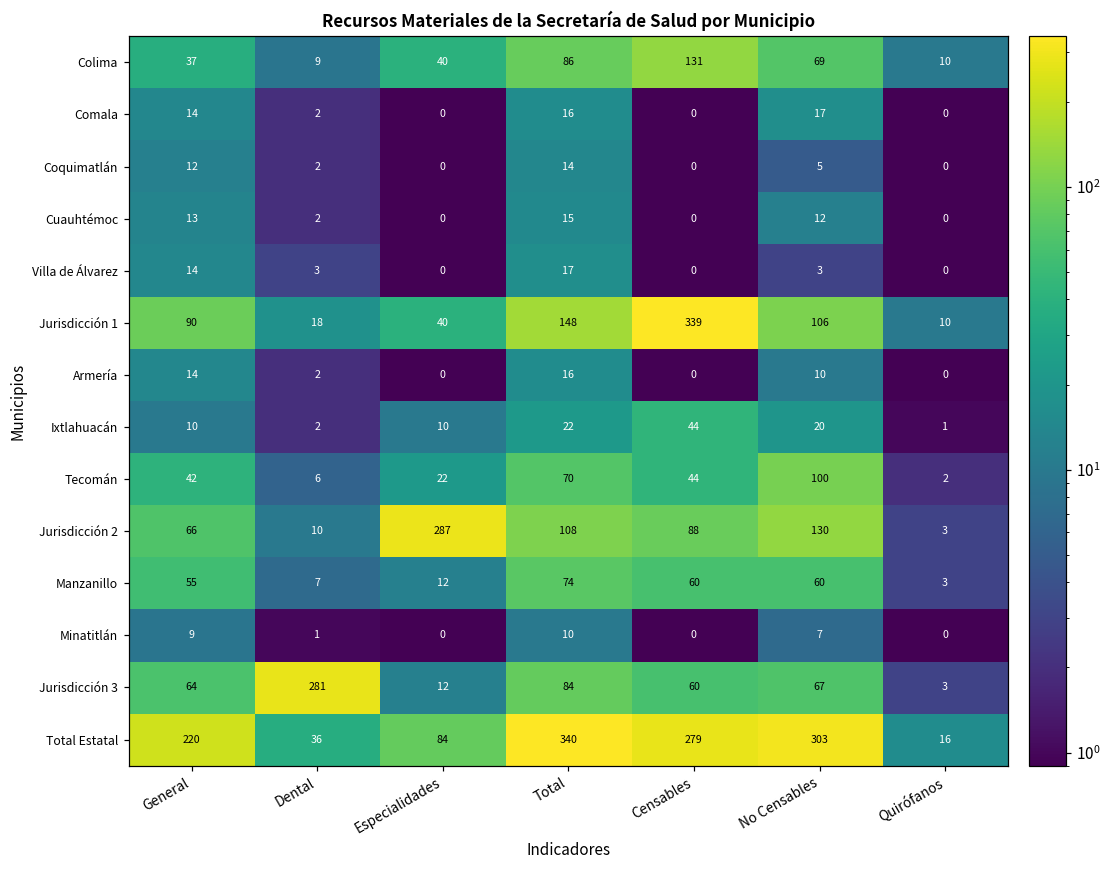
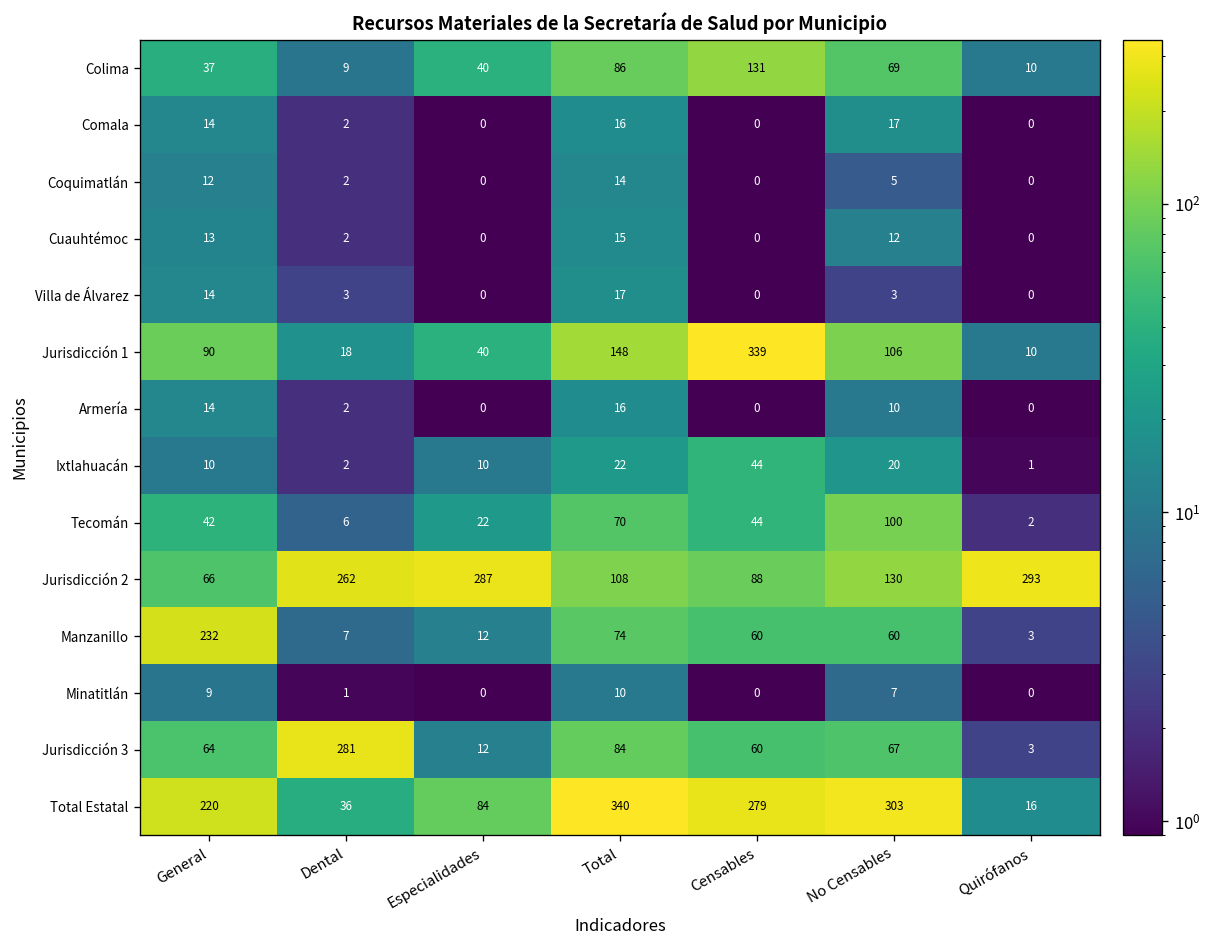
  {
    "Colima": {
      "General": 37,
      "Dental": 9,
      "Especialidades": 40,
      "Total": 86,
      "Censables": 131,
      "No Censables": 69,
      "Quirófanos": 10
    },
    "Comala": {
      "General": 14,
      "Dental": 2,
      "Especialidades": 0,
      "Total": 16,
      "Censables": 0,
      "No Censables": 17,
      "Quirófanos": 0
    },
    "Coquimatlán": {
      "General": 12,
      "Dental": 2,
      "Especialidades": 0,
      "Total": 14,
      "Censables": 0,
      "No Censables": 5,
      "Quirófanos": 0
    },
    "Cuauhtémoc": {
      "General": 13,
      "Dental": 2,
      "Especialidades": 0,
      "Total": 15,
      "Censables": 0,
      "No Censables": 12,
      "Quirófanos": 0
    },
    "Villa de Álvarez": {
      "General": 14,
      "Dental": 3,
      "Especialidades": 0,
      "Total": 17,
      "Censables": 0,
      "No Censables": 3,
      "Quirófanos": 0
    },
    "Jurisdicción 1": {
      "General": 90,
      "Dental": 18,
      "Especialidades": 40,
      "Total": 148,
      "Censables": 339,
      "No Censables": 106,
      "Quirófanos": 10
    },
    "Armería": {
      "General": 14,
      "Dental": 2,
      "Especialidades": 0,
      "Total": 16,
      "Censables": 0,
      "No Censables": 10,
      "Quirófanos": 0
    },
    "Ixtlahuacán": {
      "General": 10,
      "Dental": 2,
      "Especialidades": 10,
      "Total": 22,
      "Censables": 44,
      "No Censables": 20,
      "Quirófanos": 1
    },
    "Tecomán": {
      "General": 42,
      "Dental": 6,
      "Especialidades": 22,
      "Total": 70,
      "Censables": 44,
      "No Censables": 100,
      "Quirófanos": 2
    },
    "Jurisdicción 2": {
      "General": 66,
-     "Dental": 10,
+     "Dental": 262,
      "Especialidades": 287,
      "Total": 108,
      "Censables": 88,
      "No Censables": 130,
-     "Quirófanos": 3
+     "Quirófanos": 293
    },
    "Manzanillo": {
-     "General": 55,
+     "General": 232,
      "Dental": 7,
      "Especialidades": 12,
      "Total": 74,
      "Censables": 60,
      "No Censables": 60,
      "Quirófanos": 3
    },
    "Minatitlán": {
      "General": 9,
      "Dental": 1,
      "Especialidades": 0,
      "Total": 10,
      "Censables": 0,
      "No Censables": 7,
      "Quirófanos": 0
    },
    "Jurisdicción 3": {
      "General": 64,
      "Dental": 281,
      "Especialidades": 12,
      "Total": 84,
      "Censables": 60,
      "No Censables": 67,
      "Quirófanos": 3
    },
    "Total Estatal": {
      "General": 220,
      "Dental": 36,
      "Especialidades": 84,
      "Total": 340,
      "Censables": 279,
      "No Censables": 303,
      "Quirófanos": 16
    }
  }
